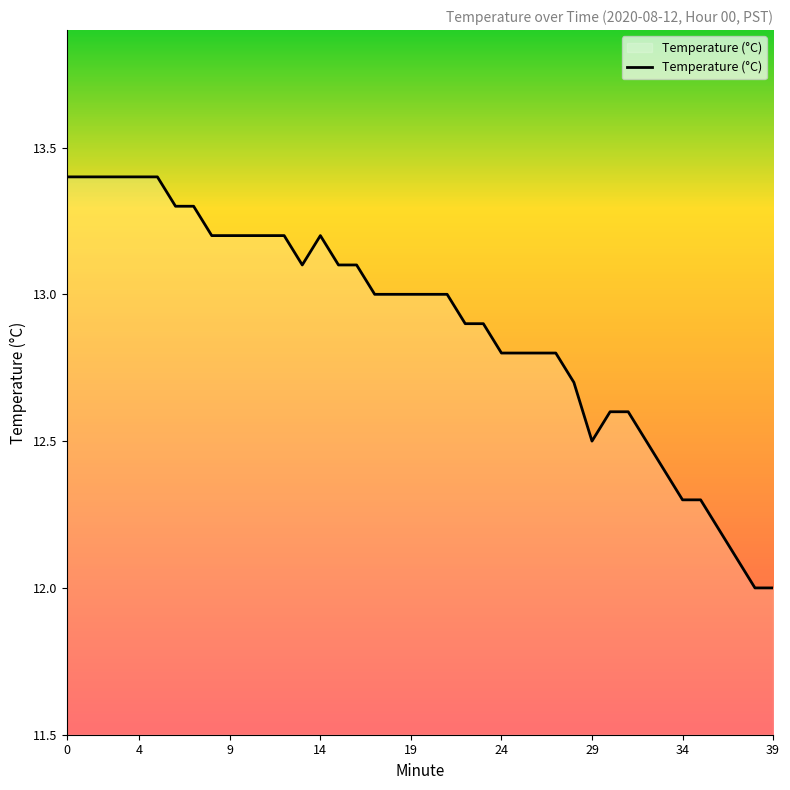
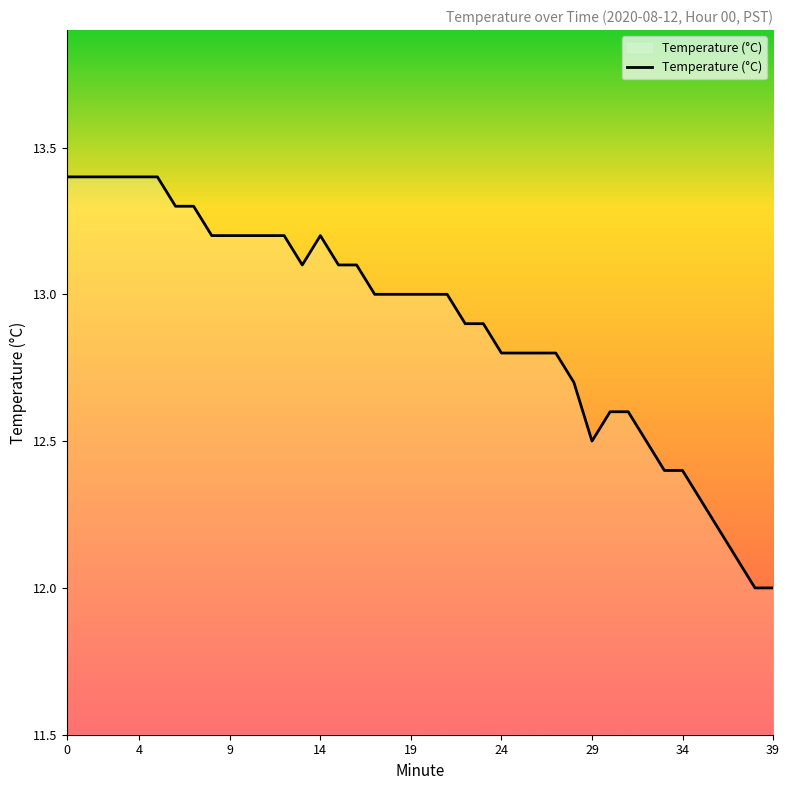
  {
    "0": 13.4,
    "4": 13.4,
    "9": 13.2,
    "14": 13.2,
    "19": 13.0,
    "24": 12.8,
    "29": 12.5,
-   "34": 12.3,
+   "34": 12.4,
    "39": 12.0
  }
